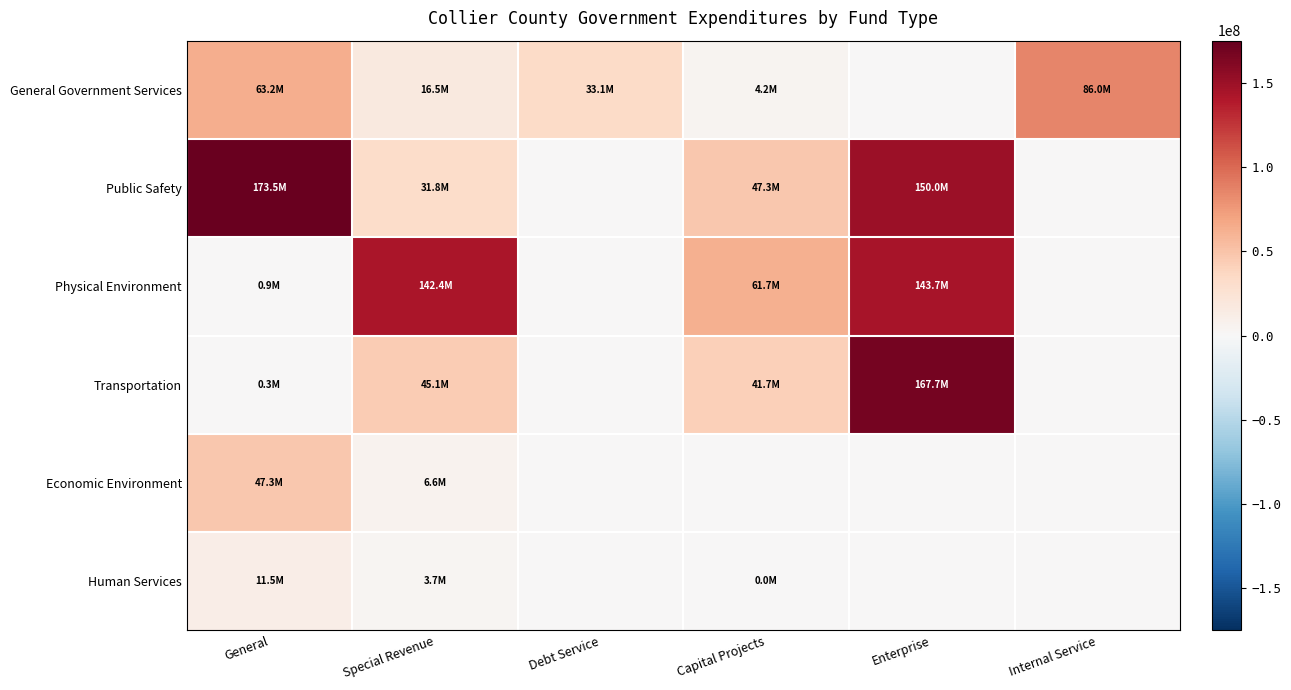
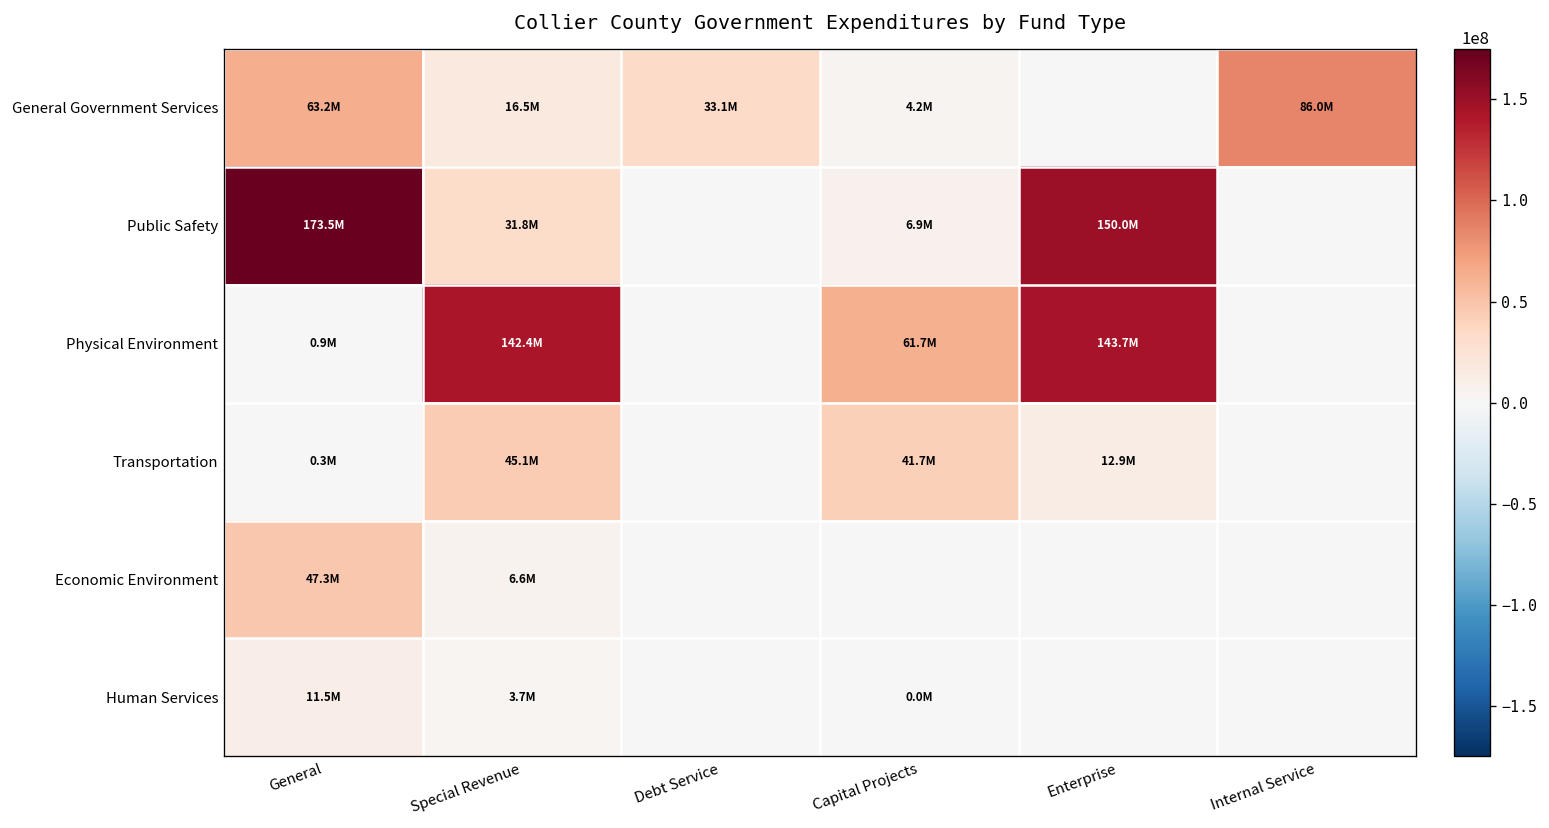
  {
    "General Government Services": {
      "General": "63.2M",
      "Special Revenue": "16.5M",
      "Debt Service": "33.1M",
      "Capital Projects": "4.2M",
      "Internal Service": "86.0M"
    },
    "Public Safety": {
      "General": "173.5M",
      "Special Revenue": "31.8M",
-     "Capital Projects": "47.3M",
+     "Capital Projects": "6.9M",
      "Enterprise": "150.0M"
    },
    "Physical Environment": {
      "General": "0.9M",
      "Special Revenue": "142.4M",
      "Capital Projects": "61.7M",
      "Enterprise": "143.7M"
    },
    "Transportation": {
      "General": "0.3M",
      "Special Revenue": "45.1M",
      "Capital Projects": "41.7M",
-     "Enterprise": "167.7M"
+     "Enterprise": "12.9M"
    },
    "Economic Environment": {
      "General": "47.3M",
      "Special Revenue": "6.6M"
    },
    "Human Services": {
      "General": "11.5M",
      "Special Revenue": "3.7M",
      "Capital Projects": "0.0M"
    }
  }
